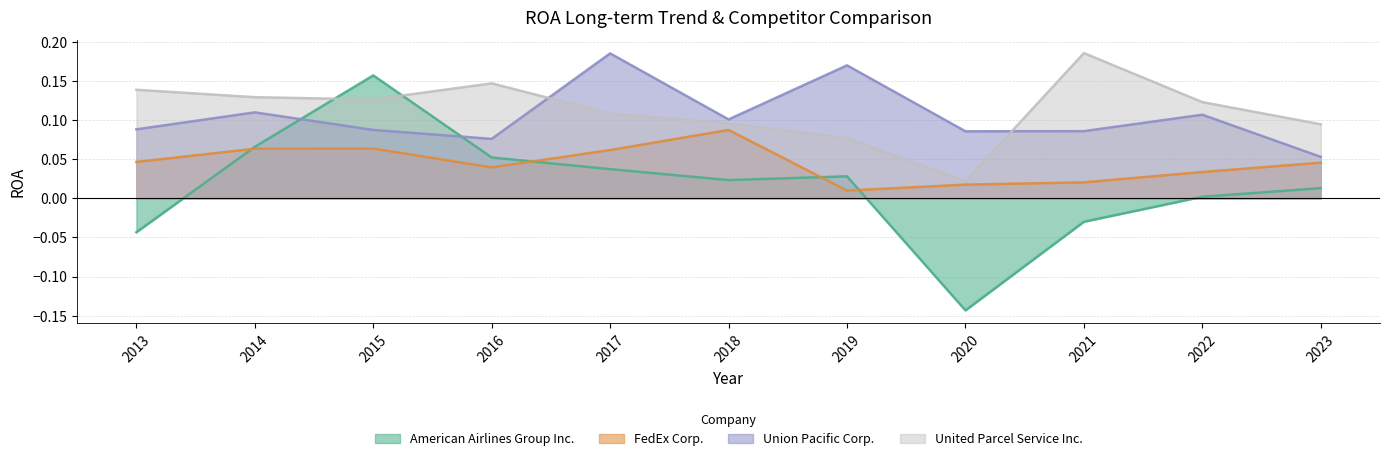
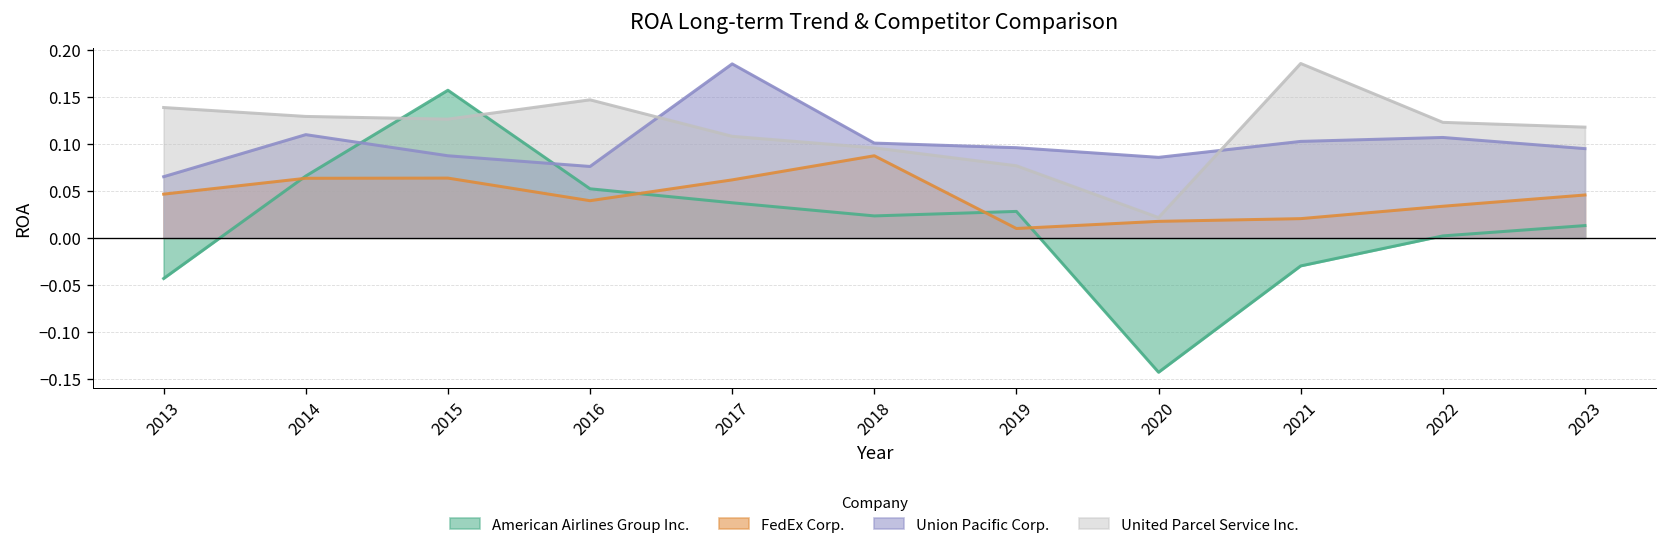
  {
    "FedEx Corp.": {
      "2013": 0.05,
      "2015": 0.06,
      "2016": 0.04,
      "2017": 0.06,
      "2018": 0.09,
      "2019": 0.01,
      "2020": 0.02,
      "2021": 0.02,
      "2022": 0.03,
      "2023": 0.05
    },
    "Union Pacific Corp.": {
-     "2013": 0.09,
+     "2013": 0.07,
      "2014": 0.11,
      "2015": 0.09,
      "2016": 0.08,
      "2017": 0.19,
      "2018": 0.10,
-     "2019": 0.17,
+     "2019": 0.10,
      "2020": 0.09,
-     "2021": 0.09,
+     "2021": 0.10,
      "2022": 0.11,
-     "2023": 0.05
+     "2023": 0.10
    },
    "United Parcel Service Inc.": {
      "2013": 0.14,
      "2014": 0.13,
      "2015": 0.13,
      "2016": 0.15,
      "2017": 0.11,
      "2018": 0.10,
      "2019": 0.08,
      "2020": 0.02,
      "2021": 0.19,
      "2022": 0.12,
-     "2023": 0.09
+     "2023": 0.12
    }
  }
